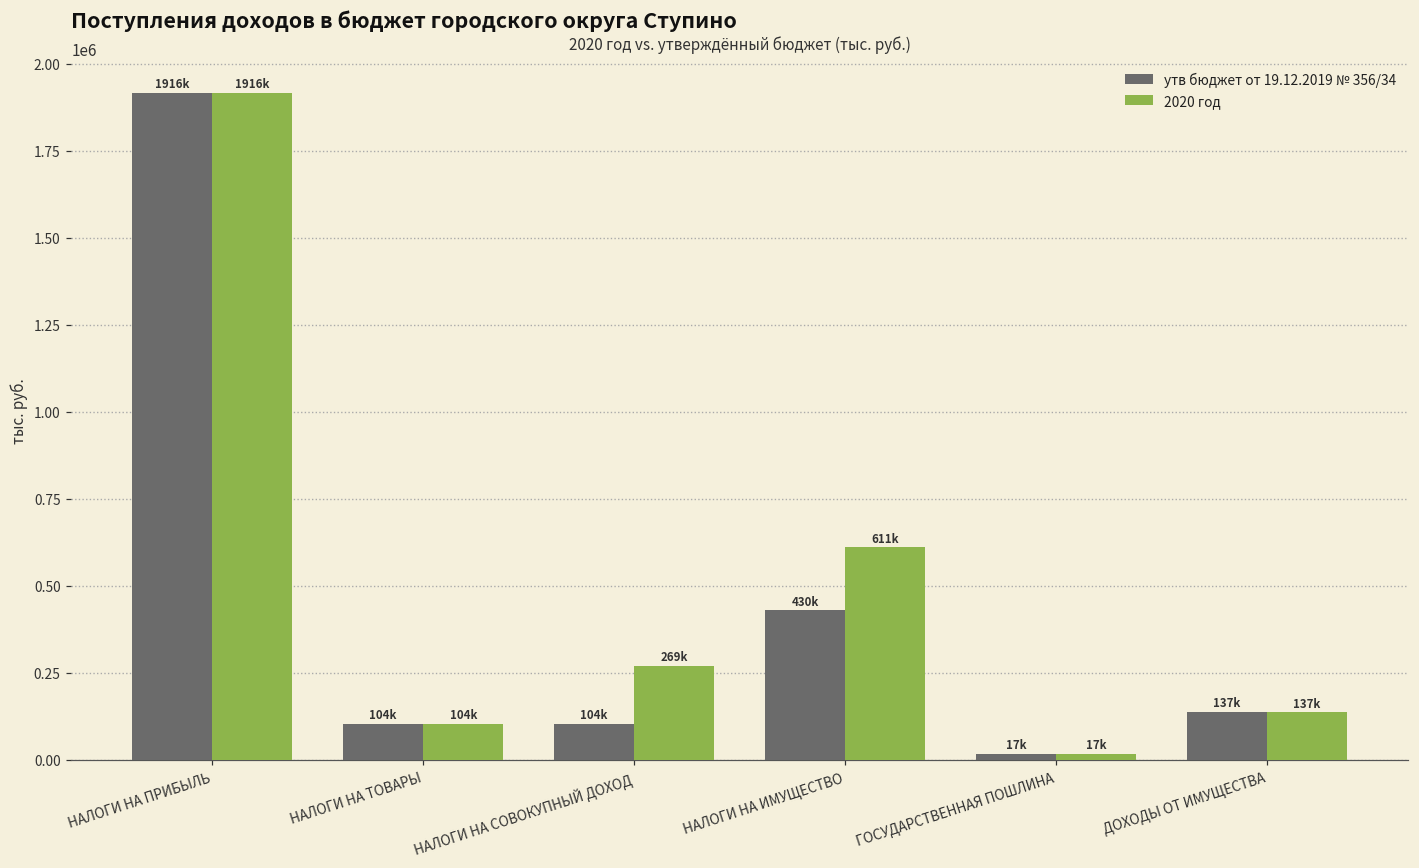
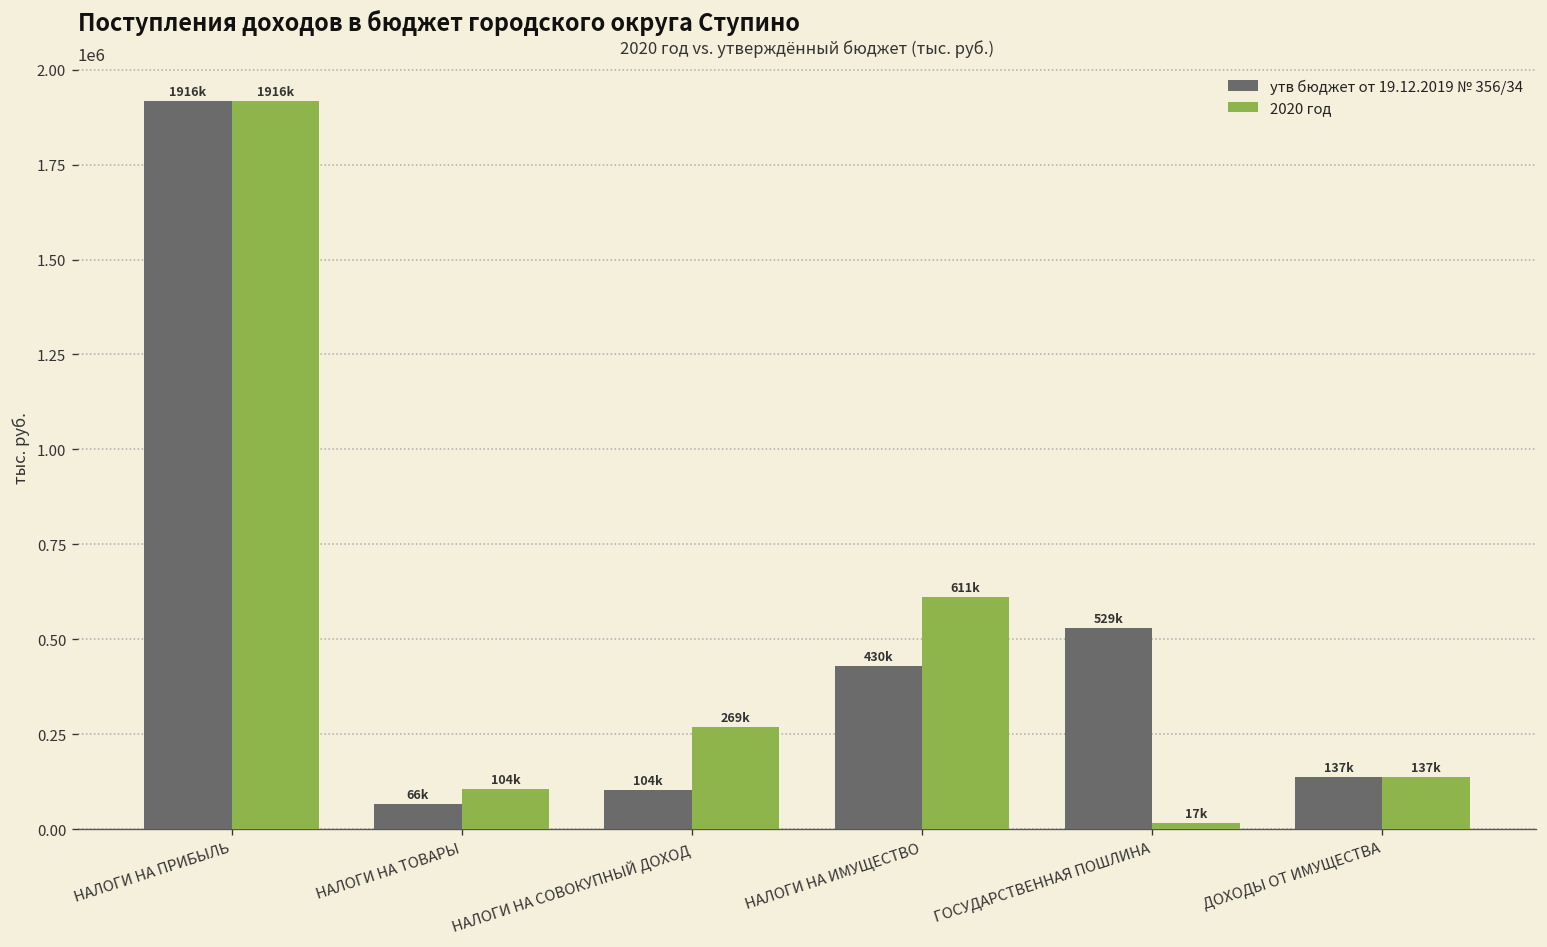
  {
    "утв бюджет от 19.12.2019 № 356/34": {
      "НАЛОГИ НА ПРИБЫЛЬ": "1916k",
-     "НАЛОГИ НА ТОВАРЫ": "104k",
+     "НАЛОГИ НА ТОВАРЫ": "66k",
      "НАЛОГИ НА СОВОКУПНЫЙ ДОХОД": "104k",
      "НАЛОГИ НА ИМУЩЕСТВО": "430k",
-     "ГОСУДАРСТВЕННАЯ ПОШЛИНА": "17k",
+     "ГОСУДАРСТВЕННАЯ ПОШЛИНА": "529k",
      "ДОХОДЫ ОТ ИМУЩЕСТВА": "137k"
    }
  }
